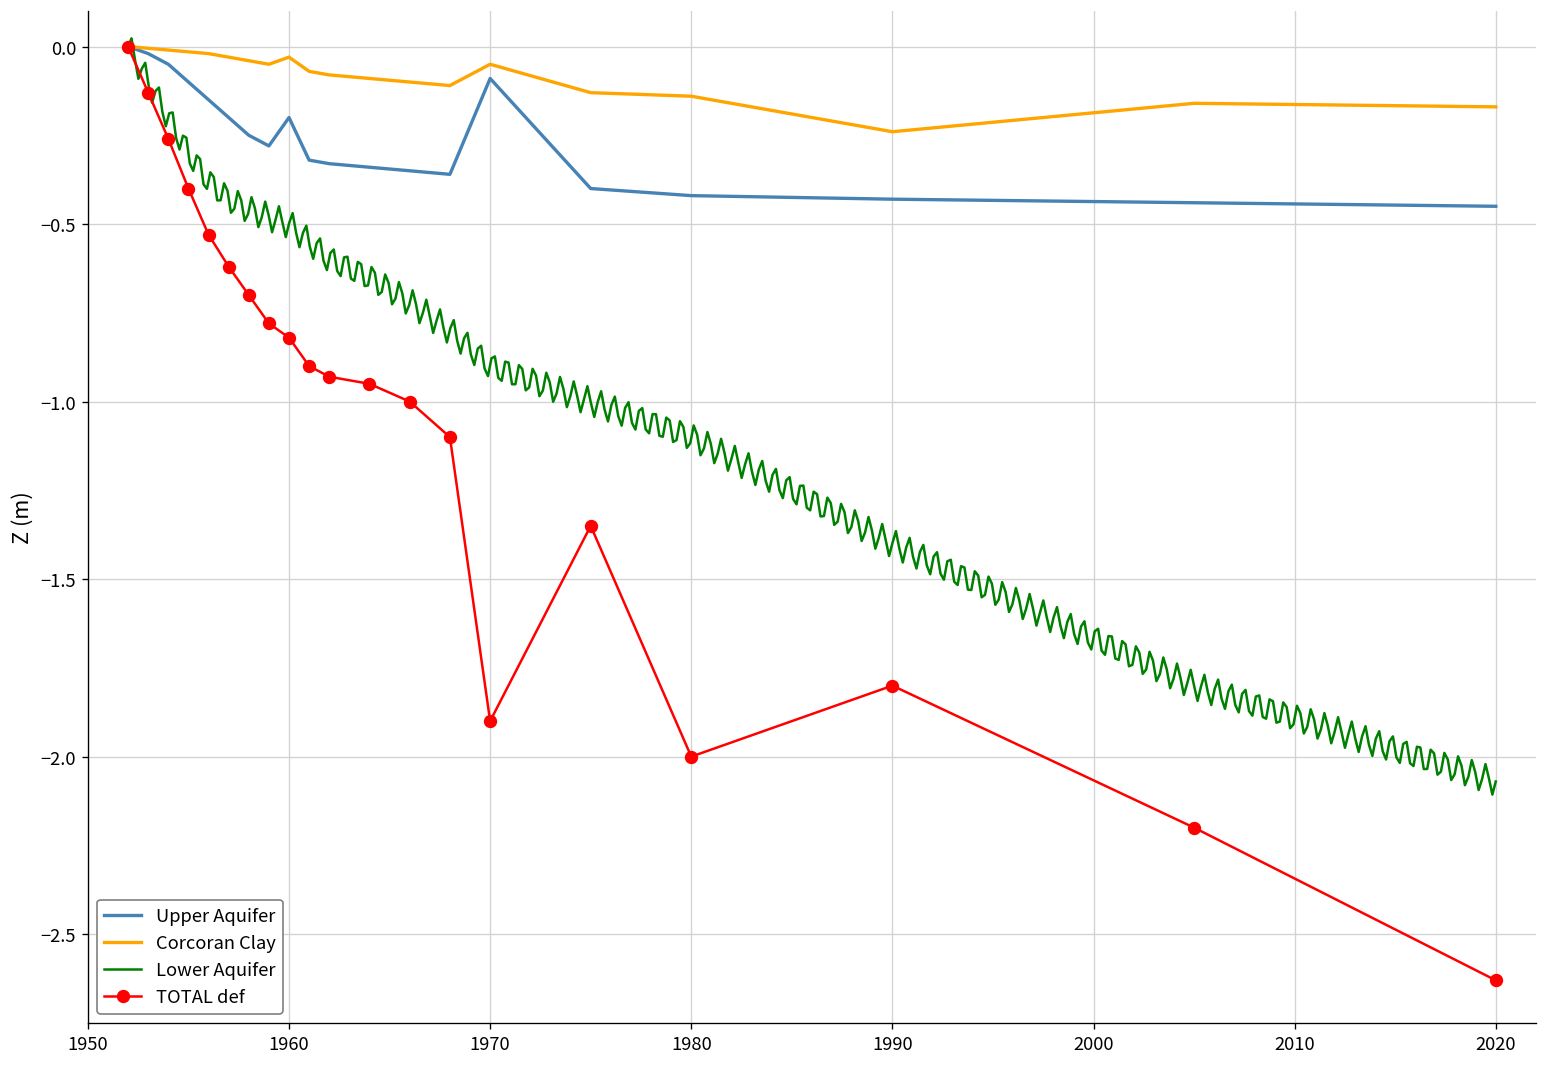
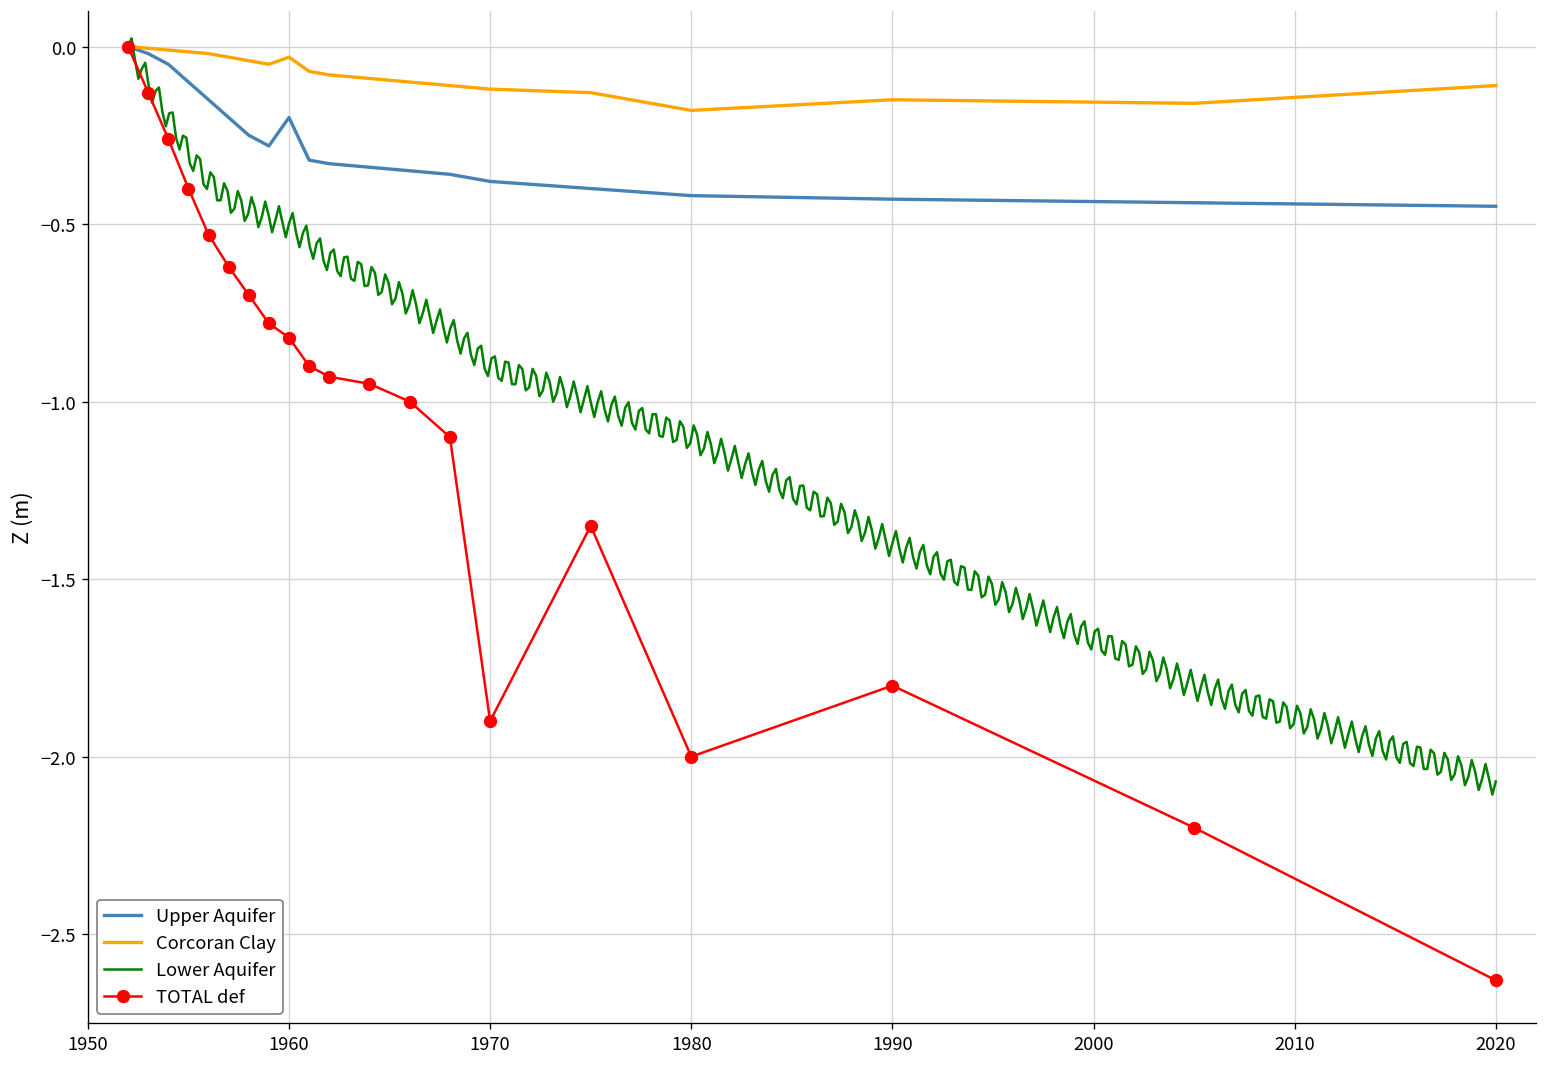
  {
    "Upper Aquifer": {
      "1960": -0.20,
-     "1970": -0.09,
+     "1970": -0.38,
      "1980": -0.42,
      "1990": -0.43,
      "2020": -0.45
    },
    "Corcoran Clay": {
      "1960": -0.03,
-     "1970": -0.05,
-     "1980": -0.14,
-     "1990": -0.24,
-     "2020": -0.17
+     "1970": -0.12,
+     "1980": -0.18,
+     "1990": -0.15,
+     "2020": -0.11
    },
    "Lower Aquifer": {
      "2020": -2.07
    },
    "TOTAL def": {
      "1960": -0.82,
      "1970": -1.90,
      "1980": -2.00,
      "1990": -1.80,
      "2020": -2.63
    }
  }
